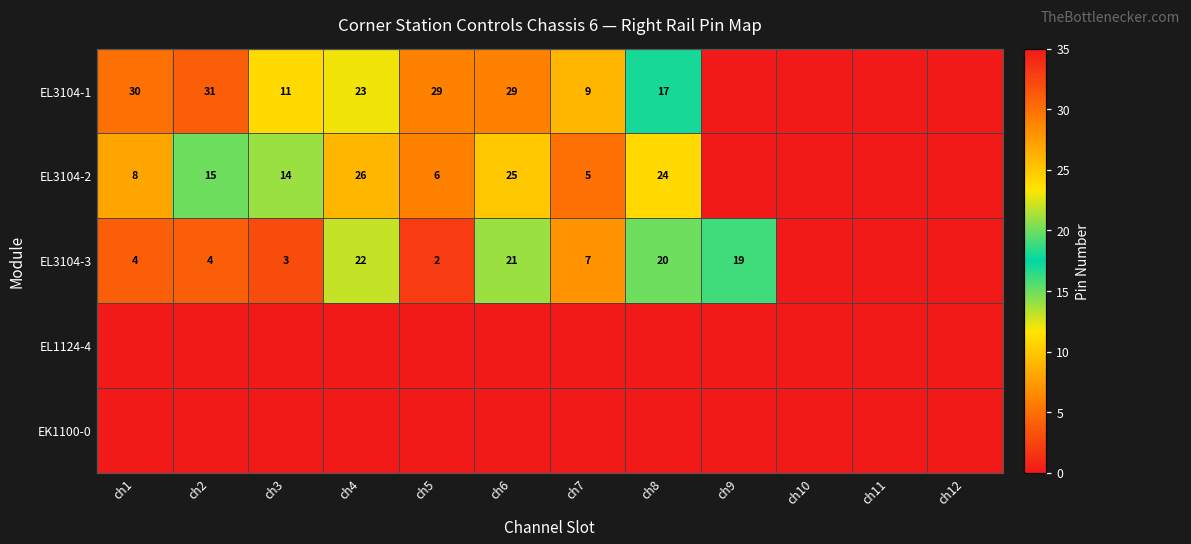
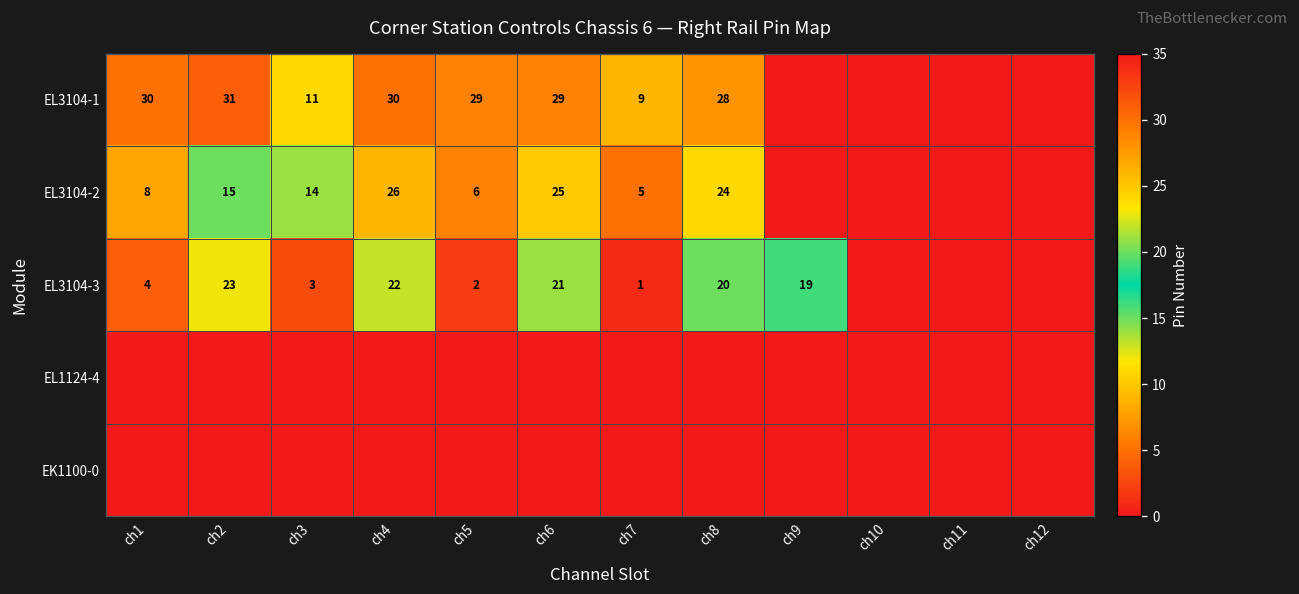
  {
    "EL3104-1": {
      "ch1": 30,
      "ch2": 31,
      "ch3": 11,
-     "ch4": 23,
+     "ch4": 30,
      "ch5": 29,
      "ch6": 29,
      "ch7": 9,
-     "ch8": 17
+     "ch8": 28
    },
    "EL3104-2": {
      "ch1": 8,
      "ch2": 15,
      "ch3": 14,
      "ch4": 26,
      "ch5": 6,
      "ch6": 25,
      "ch7": 5,
      "ch8": 24
    },
    "EL3104-3": {
      "ch1": 4,
-     "ch2": 4,
+     "ch2": 23,
      "ch3": 3,
      "ch4": 22,
      "ch5": 2,
      "ch6": 21,
-     "ch7": 7,
+     "ch7": 1,
      "ch8": 20,
      "ch9": 19
    }
  }
